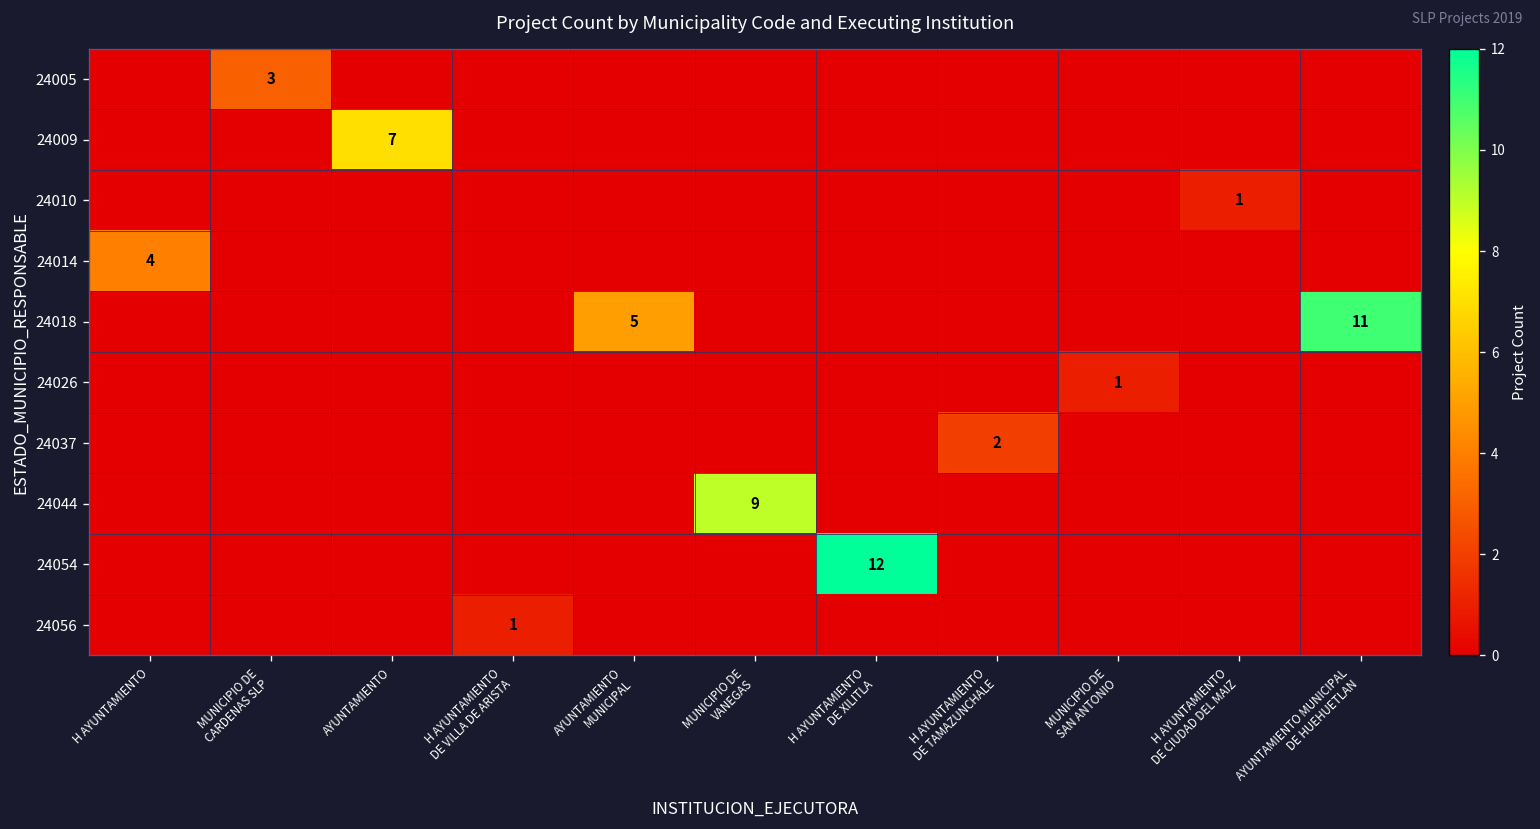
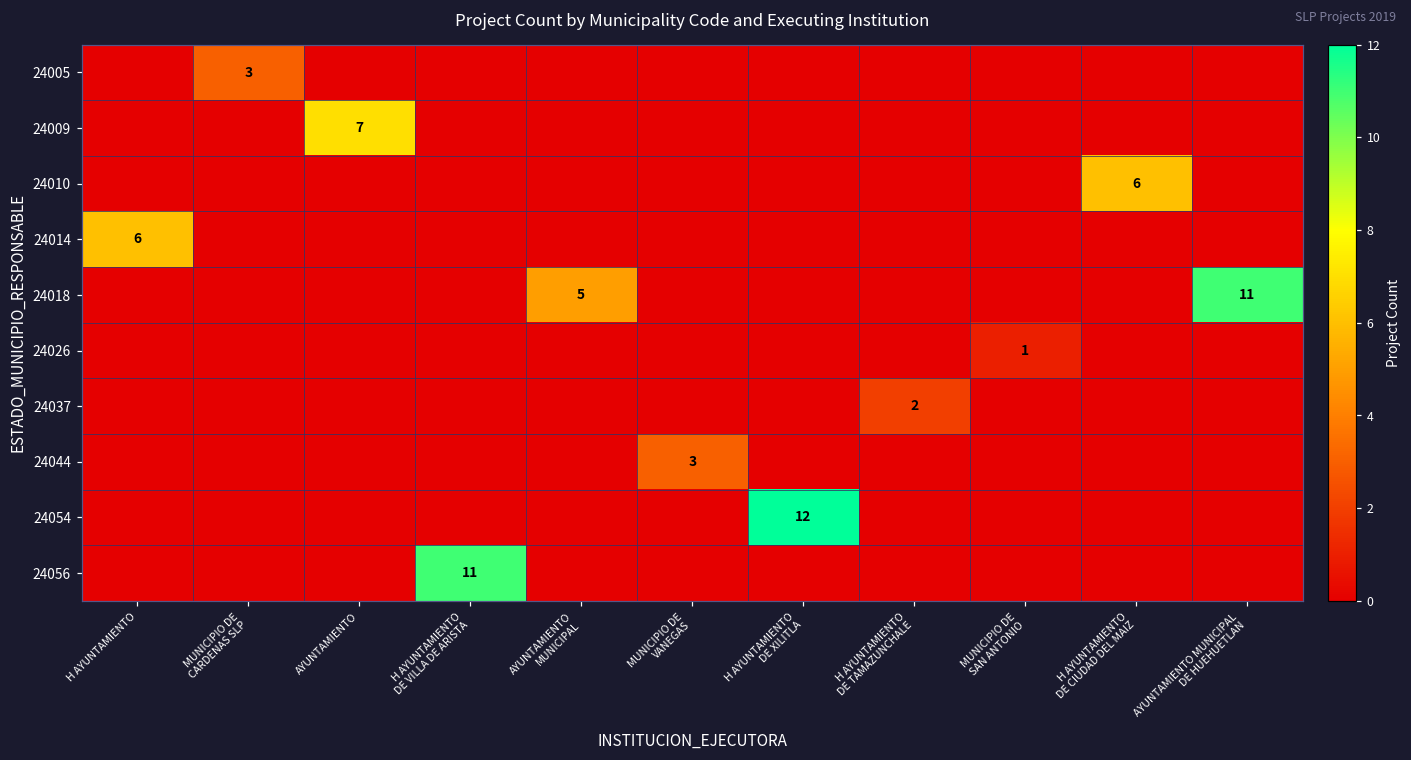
  {
    "24005": {
      "MUNICIPIO DE CARDENAS SLP": 3
    },
    "24009": {
      "AYUNTAMIENTO": 7
    },
    "24010": {
-     "H AYUNTAMIENTO DE CIUDAD DEL MAIZ": 1
+     "H AYUNTAMIENTO DE CIUDAD DEL MAIZ": 6
    },
    "24014": {
-     "H AYUNTAMIENTO": 4
+     "H AYUNTAMIENTO": 6
    },
    "24018": {
      "AYUNTAMIENTO MUNICIPAL": 5,
      "AYUNTAMIENTO MUNICIPAL DE HUEHUETLAN": 11
    },
    "24026": {
      "MUNICIPIO DE SAN ANTONIO": 1
    },
    "24037": {
      "H AYUNTAMIENTO DE TAMAZUNCHALE": 2
    },
    "24044": {
-     "MUNICIPIO DE VANEGAS": 9
+     "MUNICIPIO DE VANEGAS": 3
    },
    "24054": {
      "H AYUNTAMIENTO DE XILITLA": 12
    },
    "24056": {
-     "H AYUNTAMIENTO DE VILLA DE ARISTA": 1
+     "H AYUNTAMIENTO DE VILLA DE ARISTA": 11
    }
  }
